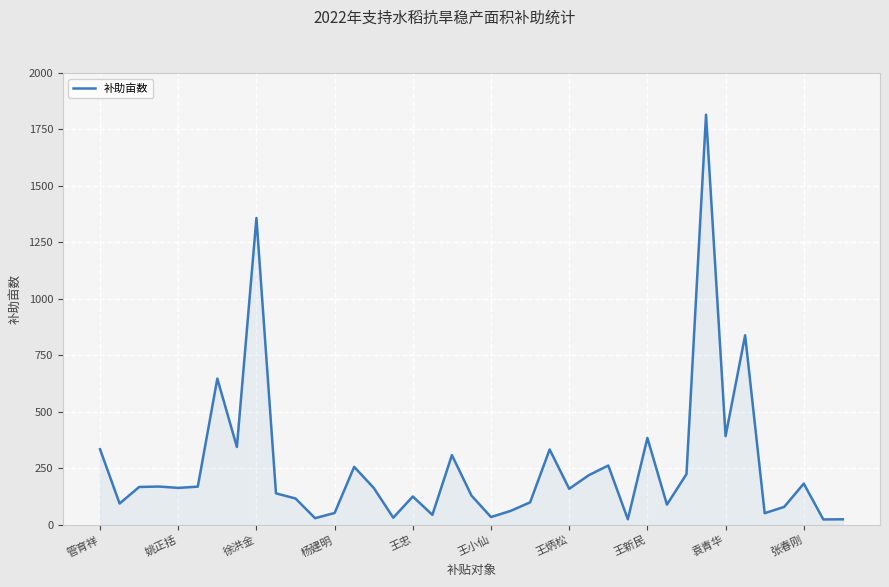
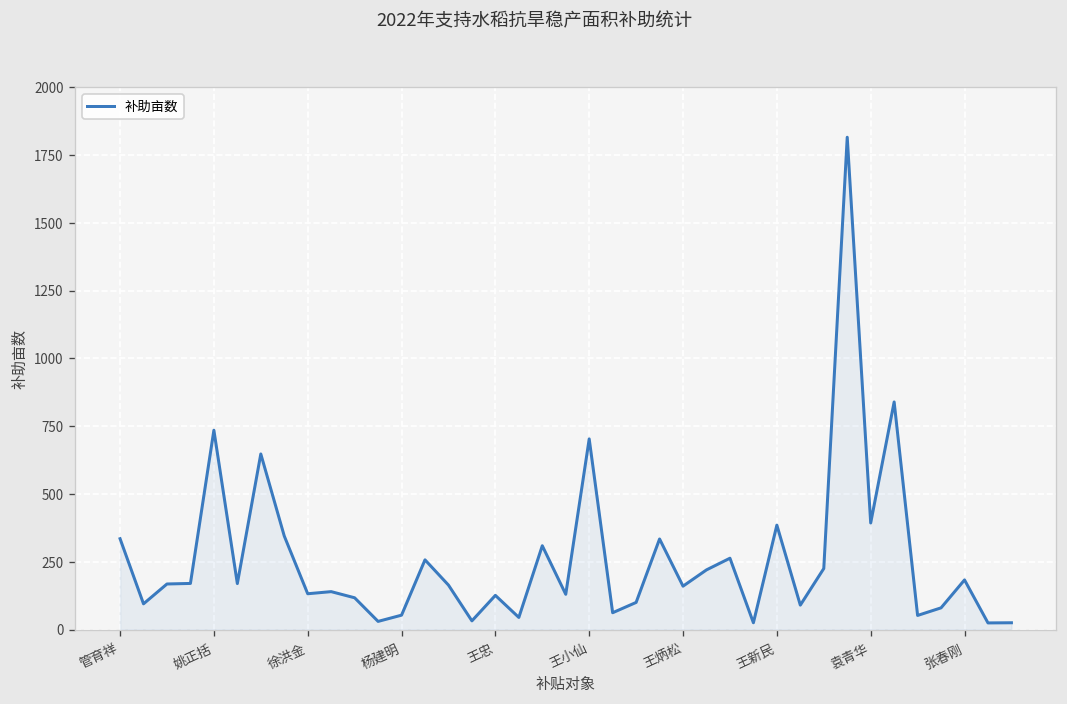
  {
    "管育祥": 340,
-   "姚正括": 160,
-   "徐洪金": 1360,
+   "姚正括": 740,
+   "徐洪金": 130,
    "杨建明": 50,
    "王忠": 130,
-   "王小仙": 40,
+   "王小仙": 700,
    "王炳松": 160,
    "王新民": 390,
    "袁青华": 390,
    "张春刚": 180
  }
